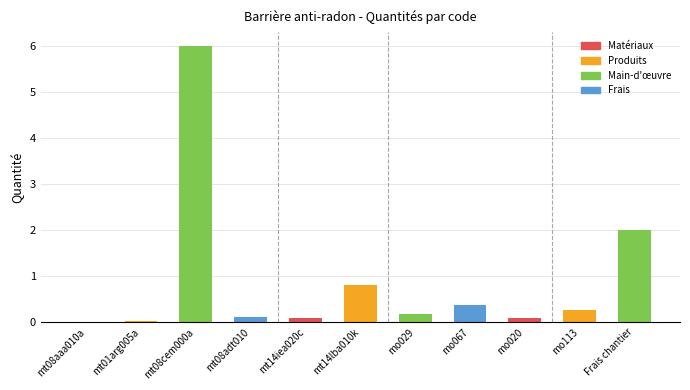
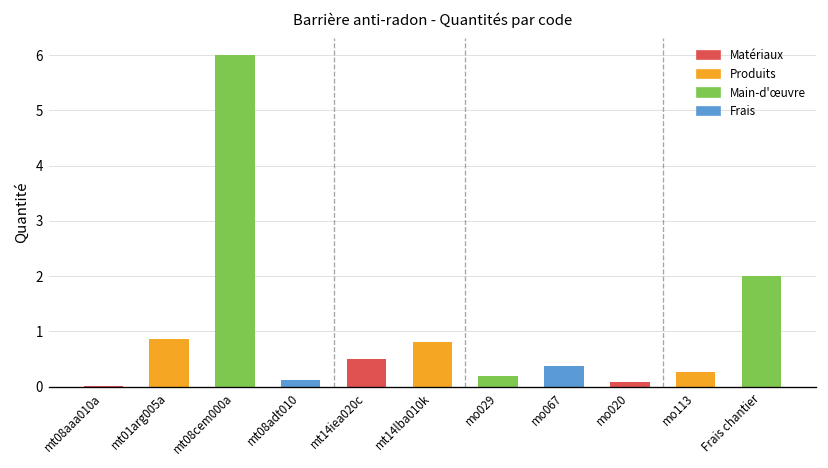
  {
-   "mt01arg005a": 0.0,
+   "mt01arg005a": 0.9,
    "mt08cem000a": 6.0,
    "mt08adt010": 0.1,
-   "mt14iea020c": 0.1,
+   "mt14iea020c": 0.5,
    "mt14lba010k": 0.8,
    "mo029": 0.2,
    "mo067": 0.4,
    "mo020": 0.1,
    "mo113": 0.3,
    "Frais chantier": 2.0
  }
